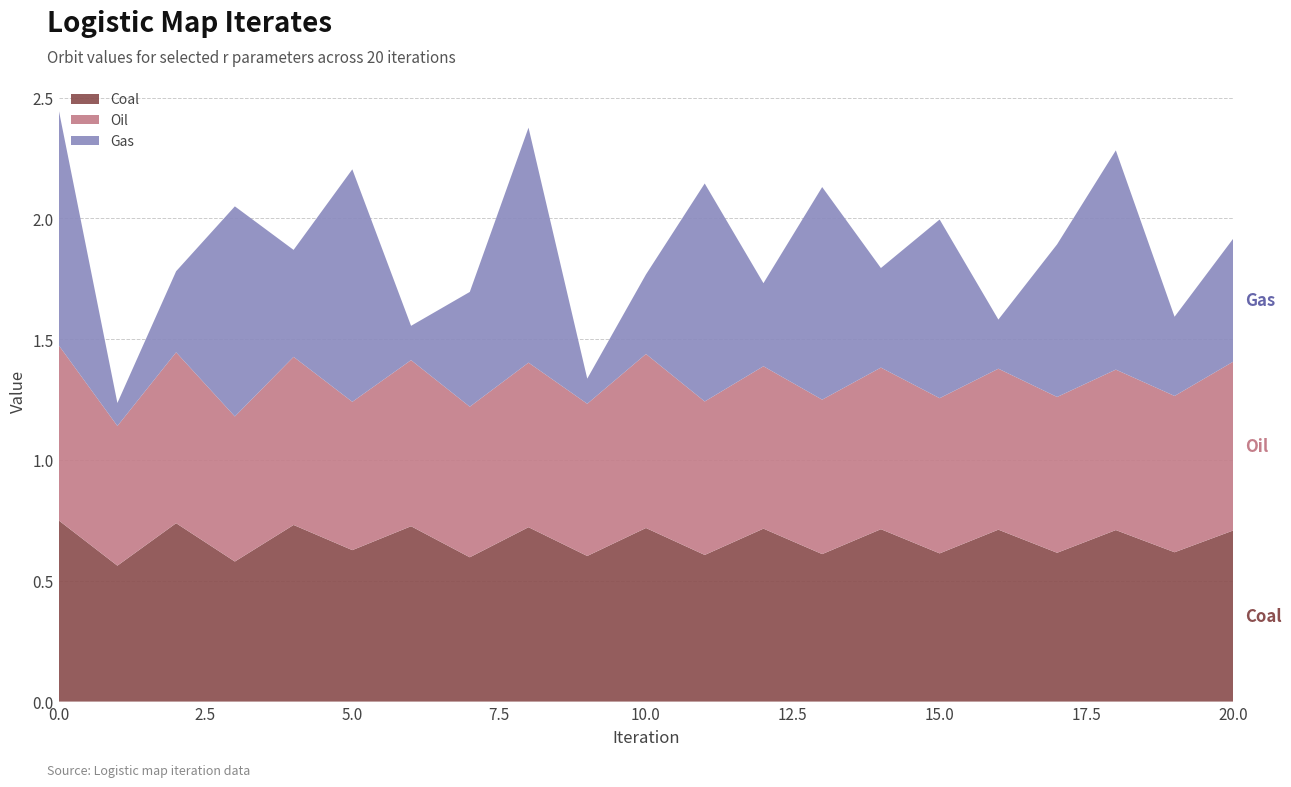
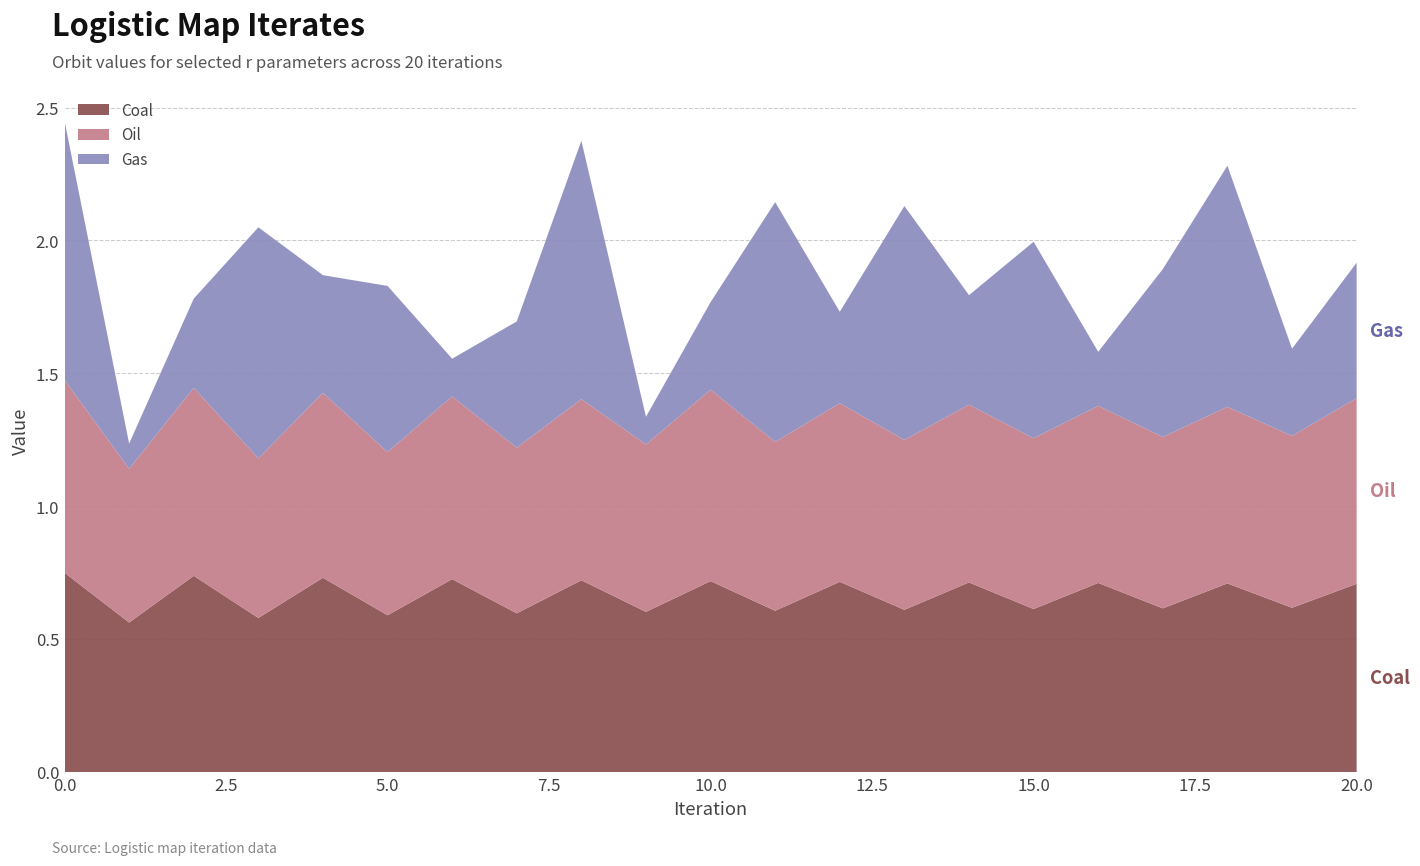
  {
    "Coal": {
      "0.0": 0.75,
-     "5.0": 0.63,
+     "5.0": 0.59,
      "10.0": 0.72,
      "15.0": 0.61,
      "20.0": 0.71
    },
    "Oil": {
      "0.0": 0.73,
      "5.0": 0.61,
      "10.0": 0.72,
      "15.0": 0.64,
      "20.0": 0.70
    },
    "Gas": {
      "0.0": 0.98,
-     "5.0": 0.96,
+     "5.0": 0.63,
      "10.0": 0.33,
      "15.0": 0.74,
      "20.0": 0.51
    }
  }
